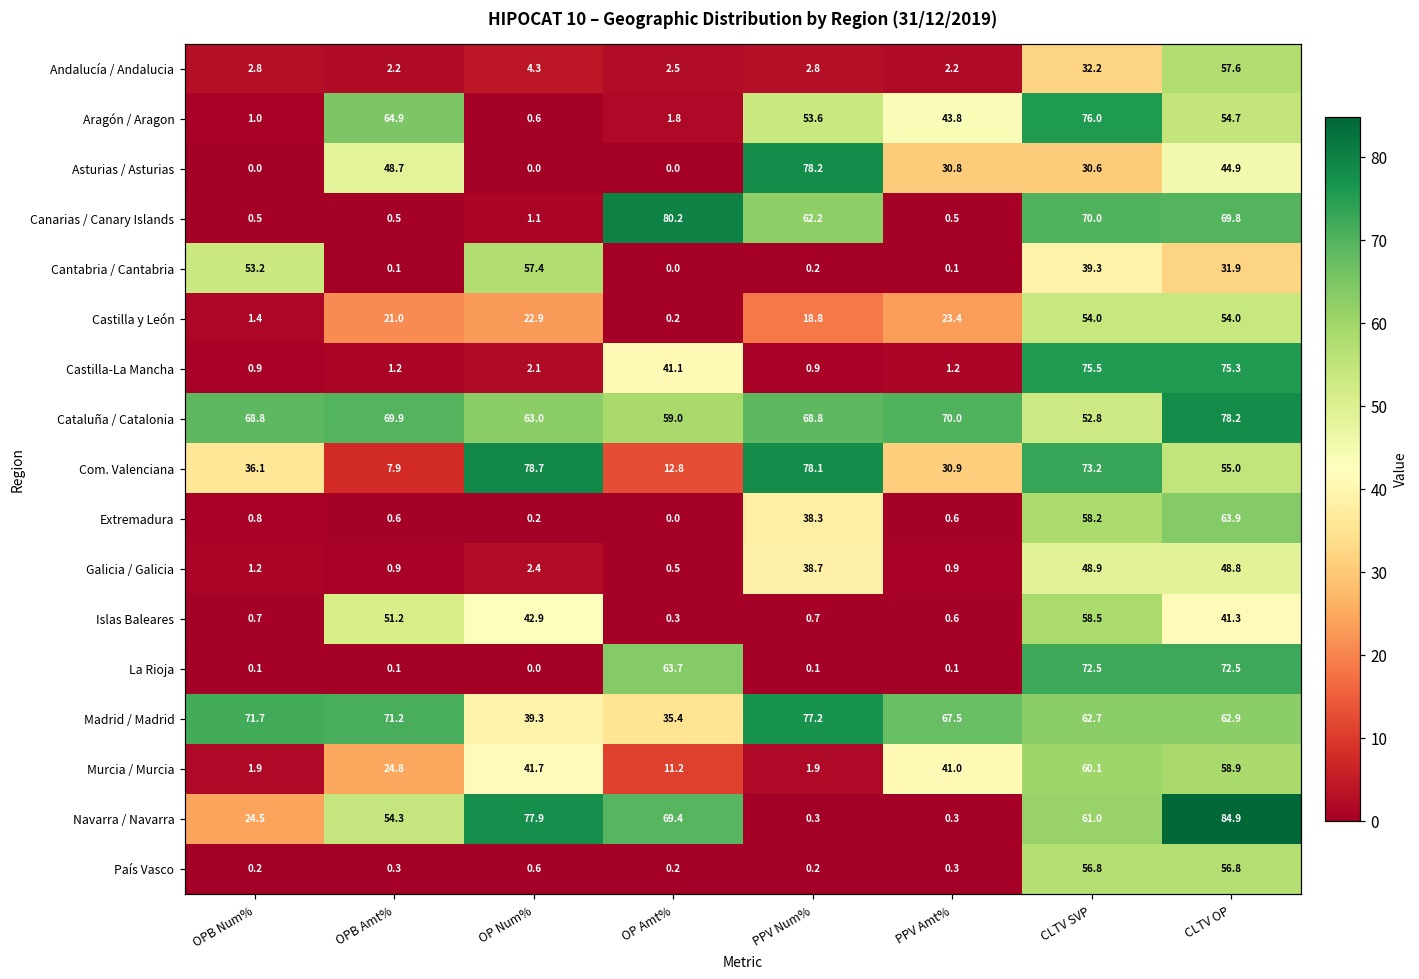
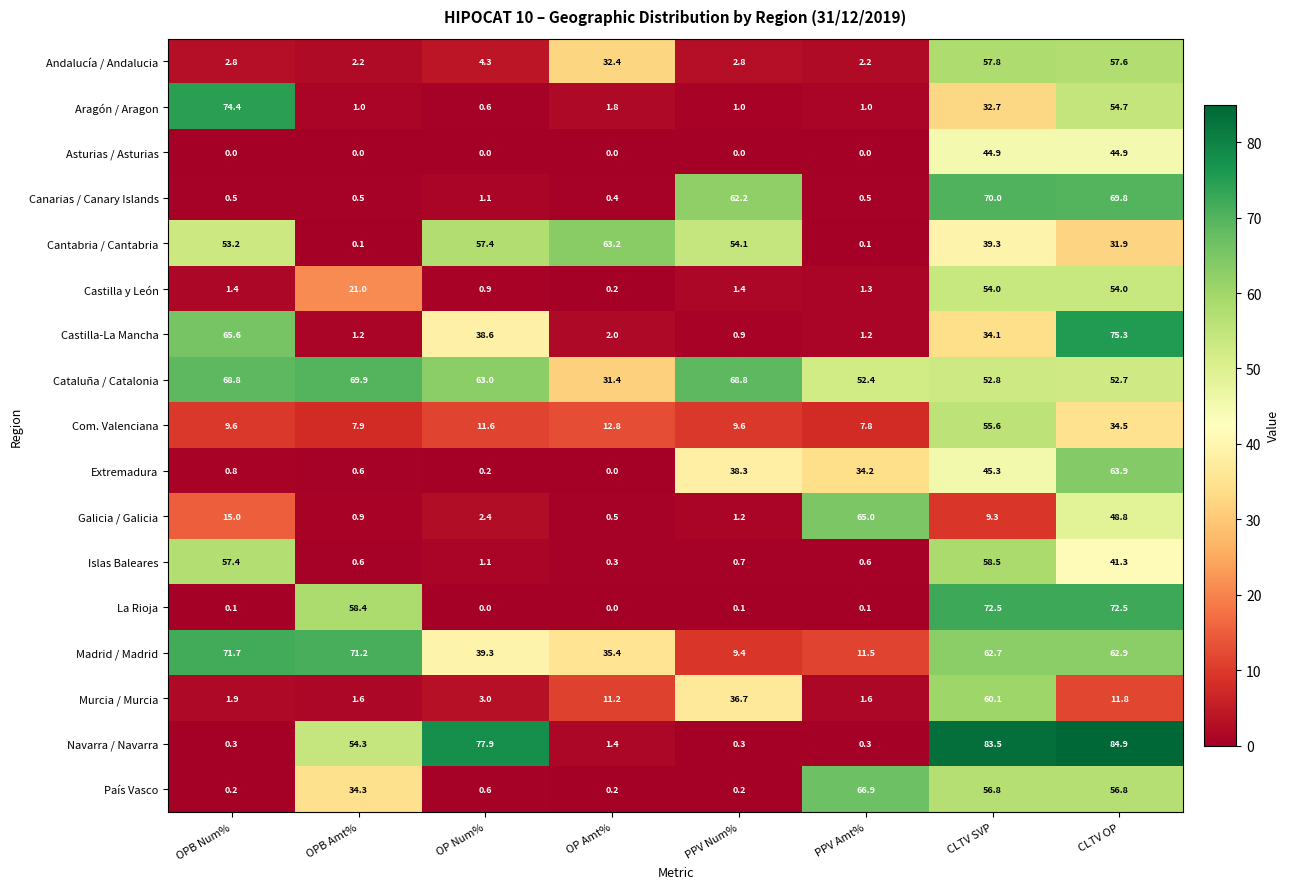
  {
    "Andalucía / Andalucia": {
      "OPB Num%": 2.8,
      "OPB Amt%": 2.2,
      "OP Num%": 4.3,
-     "OP Amt%": 2.5,
+     "OP Amt%": 32.4,
      "PPV Num%": 2.8,
      "PPV Amt%": 2.2,
-     "CLTV SVP": 32.2,
+     "CLTV SVP": 57.8,
      "CLTV OP": 57.6
    },
    "Aragón / Aragon": {
-     "OPB Num%": 1.0,
-     "OPB Amt%": 64.9,
+     "OPB Num%": 74.4,
+     "OPB Amt%": 1.0,
      "OP Num%": 0.6,
      "OP Amt%": 1.8,
-     "PPV Num%": 53.6,
-     "PPV Amt%": 43.8,
-     "CLTV SVP": 76.0,
+     "PPV Num%": 1.0,
+     "PPV Amt%": 1.0,
+     "CLTV SVP": 32.7,
      "CLTV OP": 54.7
    },
    "Asturias / Asturias": {
      "OPB Num%": 0.0,
-     "OPB Amt%": 48.7,
+     "OPB Amt%": 0.0,
      "OP Num%": 0.0,
      "OP Amt%": 0.0,
-     "PPV Num%": 78.2,
-     "PPV Amt%": 30.8,
-     "CLTV SVP": 30.6,
+     "PPV Num%": 0.0,
+     "PPV Amt%": 0.0,
+     "CLTV SVP": 44.9,
      "CLTV OP": 44.9
    },
    "Canarias / Canary Islands": {
      "OPB Num%": 0.5,
      "OPB Amt%": 0.5,
      "OP Num%": 1.1,
-     "OP Amt%": 80.2,
+     "OP Amt%": 0.4,
      "PPV Num%": 62.2,
      "PPV Amt%": 0.5,
      "CLTV SVP": 70.0,
      "CLTV OP": 69.8
    },
    "Cantabria / Cantabria": {
      "OPB Num%": 53.2,
      "OPB Amt%": 0.1,
      "OP Num%": 57.4,
-     "OP Amt%": 0.0,
-     "PPV Num%": 0.2,
+     "OP Amt%": 63.2,
+     "PPV Num%": 54.1,
      "PPV Amt%": 0.1,
      "CLTV SVP": 39.3,
      "CLTV OP": 31.9
    },
    "Castilla y León": {
      "OPB Num%": 1.4,
      "OPB Amt%": 21.0,
-     "OP Num%": 22.9,
+     "OP Num%": 0.9,
      "OP Amt%": 0.2,
-     "PPV Num%": 18.8,
-     "PPV Amt%": 23.4,
+     "PPV Num%": 1.4,
+     "PPV Amt%": 1.3,
      "CLTV SVP": 54.0,
      "CLTV OP": 54.0
    },
    "Castilla-La Mancha": {
-     "OPB Num%": 0.9,
+     "OPB Num%": 65.6,
      "OPB Amt%": 1.2,
-     "OP Num%": 2.1,
-     "OP Amt%": 41.1,
+     "OP Num%": 38.6,
+     "OP Amt%": 2.0,
      "PPV Num%": 0.9,
      "PPV Amt%": 1.2,
-     "CLTV SVP": 75.5,
+     "CLTV SVP": 34.1,
      "CLTV OP": 75.3
    },
    "Cataluña / Catalonia": {
      "OPB Num%": 68.8,
      "OPB Amt%": 69.9,
      "OP Num%": 63.0,
-     "OP Amt%": 59.0,
+     "OP Amt%": 31.4,
      "PPV Num%": 68.8,
-     "PPV Amt%": 70.0,
+     "PPV Amt%": 52.4,
      "CLTV SVP": 52.8,
-     "CLTV OP": 78.2
+     "CLTV OP": 52.7
    },
    "Com. Valenciana": {
-     "OPB Num%": 36.1,
+     "OPB Num%": 9.6,
      "OPB Amt%": 7.9,
-     "OP Num%": 78.7,
+     "OP Num%": 11.6,
      "OP Amt%": 12.8,
-     "PPV Num%": 78.1,
-     "PPV Amt%": 30.9,
-     "CLTV SVP": 73.2,
-     "CLTV OP": 55.0
+     "PPV Num%": 9.6,
+     "PPV Amt%": 7.8,
+     "CLTV SVP": 55.6,
+     "CLTV OP": 34.5
    },
    "Extremadura": {
      "OPB Num%": 0.8,
      "OPB Amt%": 0.6,
      "OP Num%": 0.2,
      "OP Amt%": 0.0,
      "PPV Num%": 38.3,
-     "PPV Amt%": 0.6,
-     "CLTV SVP": 58.2,
+     "PPV Amt%": 34.2,
+     "CLTV SVP": 45.3,
      "CLTV OP": 63.9
    },
    "Galicia / Galicia": {
-     "OPB Num%": 1.2,
+     "OPB Num%": 15.0,
      "OPB Amt%": 0.9,
      "OP Num%": 2.4,
      "OP Amt%": 0.5,
-     "PPV Num%": 38.7,
-     "PPV Amt%": 0.9,
-     "CLTV SVP": 48.9,
+     "PPV Num%": 1.2,
+     "PPV Amt%": 65.0,
+     "CLTV SVP": 9.3,
      "CLTV OP": 48.8
    },
    "Islas Baleares": {
-     "OPB Num%": 0.7,
-     "OPB Amt%": 51.2,
-     "OP Num%": 42.9,
+     "OPB Num%": 57.4,
+     "OPB Amt%": 0.6,
+     "OP Num%": 1.1,
      "OP Amt%": 0.3,
      "PPV Num%": 0.7,
      "PPV Amt%": 0.6,
      "CLTV SVP": 58.5,
      "CLTV OP": 41.3
    },
    "La Rioja": {
      "OPB Num%": 0.1,
-     "OPB Amt%": 0.1,
+     "OPB Amt%": 58.4,
      "OP Num%": 0.0,
-     "OP Amt%": 63.7,
+     "OP Amt%": 0.0,
      "PPV Num%": 0.1,
      "PPV Amt%": 0.1,
      "CLTV SVP": 72.5,
      "CLTV OP": 72.5
    },
    "Madrid / Madrid": {
      "OPB Num%": 71.7,
      "OPB Amt%": 71.2,
      "OP Num%": 39.3,
      "OP Amt%": 35.4,
-     "PPV Num%": 77.2,
-     "PPV Amt%": 67.5,
+     "PPV Num%": 9.4,
+     "PPV Amt%": 11.5,
      "CLTV SVP": 62.7,
      "CLTV OP": 62.9
    },
    "Murcia / Murcia": {
      "OPB Num%": 1.9,
-     "OPB Amt%": 24.8,
-     "OP Num%": 41.7,
+     "OPB Amt%": 1.6,
+     "OP Num%": 3.0,
      "OP Amt%": 11.2,
-     "PPV Num%": 1.9,
-     "PPV Amt%": 41.0,
+     "PPV Num%": 36.7,
+     "PPV Amt%": 1.6,
      "CLTV SVP": 60.1,
-     "CLTV OP": 58.9
+     "CLTV OP": 11.8
    },
    "Navarra / Navarra": {
-     "OPB Num%": 24.5,
+     "OPB Num%": 0.3,
      "OPB Amt%": 54.3,
      "OP Num%": 77.9,
-     "OP Amt%": 69.4,
+     "OP Amt%": 1.4,
      "PPV Num%": 0.3,
      "PPV Amt%": 0.3,
-     "CLTV SVP": 61.0,
+     "CLTV SVP": 83.5,
      "CLTV OP": 84.9
    },
    "País Vasco": {
      "OPB Num%": 0.2,
-     "OPB Amt%": 0.3,
+     "OPB Amt%": 34.3,
      "OP Num%": 0.6,
      "OP Amt%": 0.2,
      "PPV Num%": 0.2,
-     "PPV Amt%": 0.3,
+     "PPV Amt%": 66.9,
      "CLTV SVP": 56.8,
      "CLTV OP": 56.8
    }
  }
